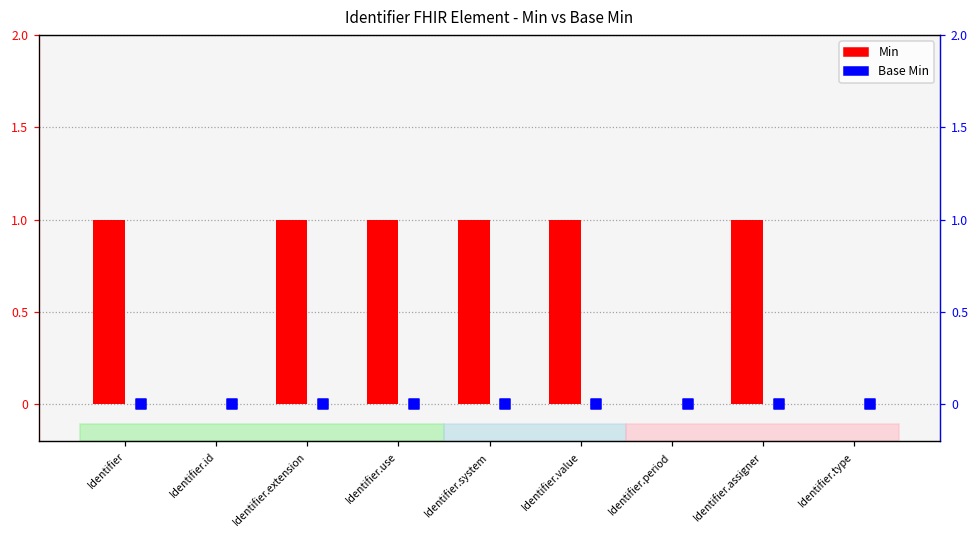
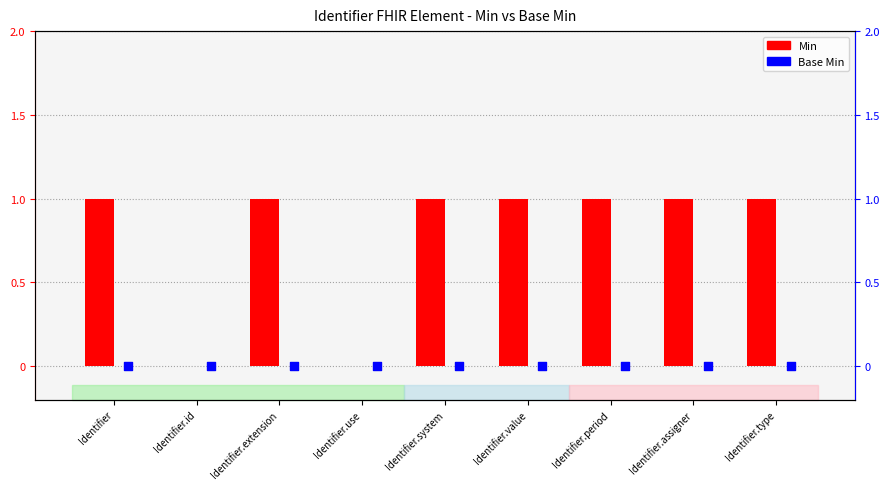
  {
    "Min": {
      "Identifier": 1,
      "Identifier.id": 0,
      "Identifier.extension": 1,
-     "Identifier.use": 1,
+     "Identifier.use": 0,
      "Identifier.system": 1,
      "Identifier.value": 1,
-     "Identifier.period": 0,
+     "Identifier.period": 1,
      "Identifier.assigner": 1,
-     "Identifier.type": 0
+     "Identifier.type": 1
    }
  }
